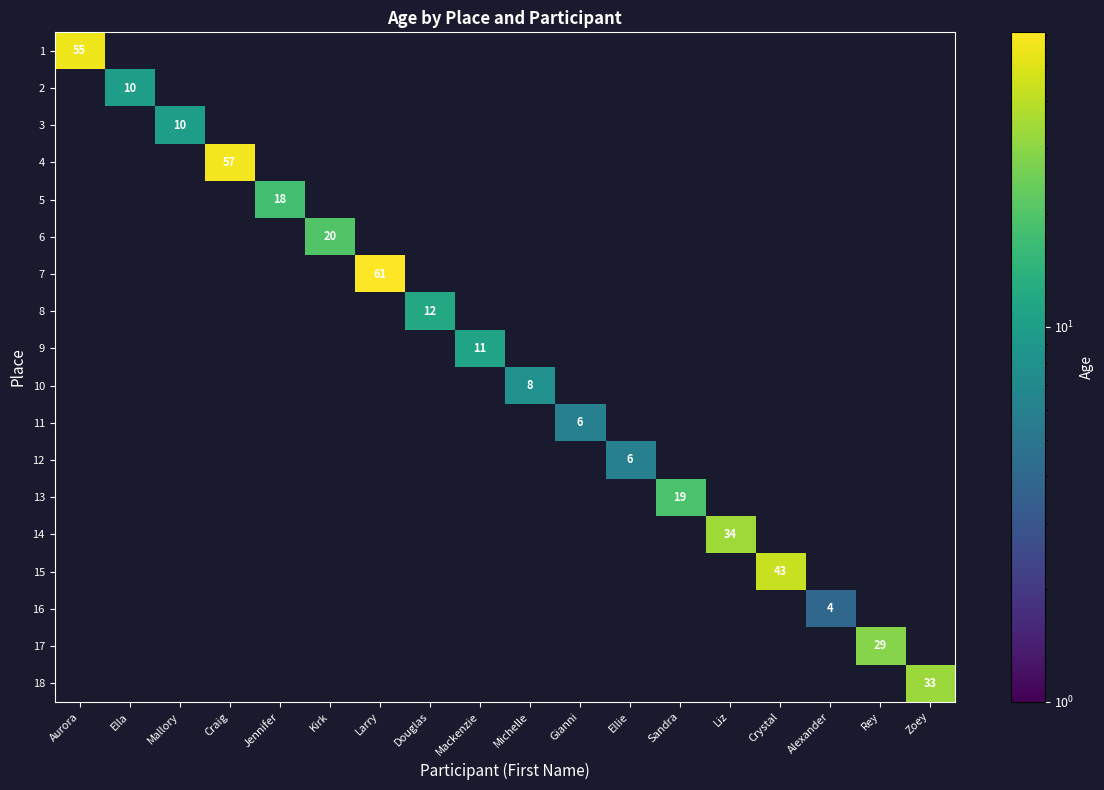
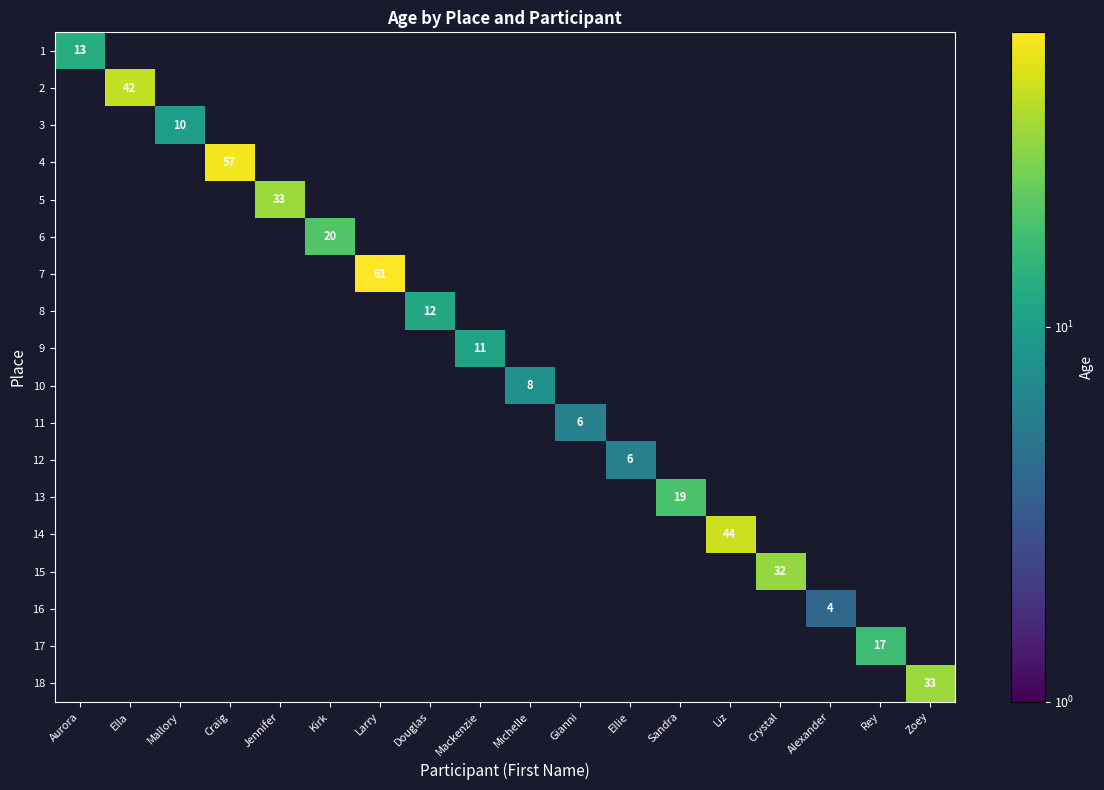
  {
    "1": {
-     "Aurora": 55
+     "Aurora": 13
    },
    "2": {
-     "Ella": 10
+     "Ella": 42
    },
    "3": {
      "Mallory": 10
    },
    "4": {
      "Craig": 57
    },
    "5": {
-     "Jennifer": 18
+     "Jennifer": 33
    },
    "6": {
      "Kirk": 20
    },
    "7": {
      "Larry": 61
    },
    "8": {
      "Douglas": 12
    },
    "9": {
      "Mackenzie": 11
    },
    "10": {
      "Michelle": 8
    },
    "11": {
      "Gianni": 6
    },
    "12": {
      "Ellie": 6
    },
    "13": {
      "Sandra": 19
    },
    "14": {
-     "Liz": 34
+     "Liz": 44
    },
    "15": {
-     "Crystal": 43
+     "Crystal": 32
    },
    "16": {
      "Alexander": 4
    },
    "17": {
-     "Rey": 29
+     "Rey": 17
    },
    "18": {
      "Zoey": 33
    }
  }
